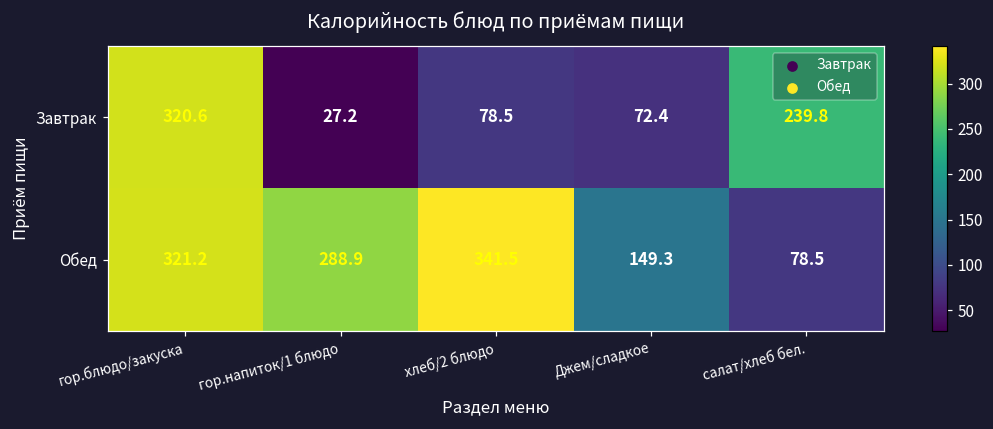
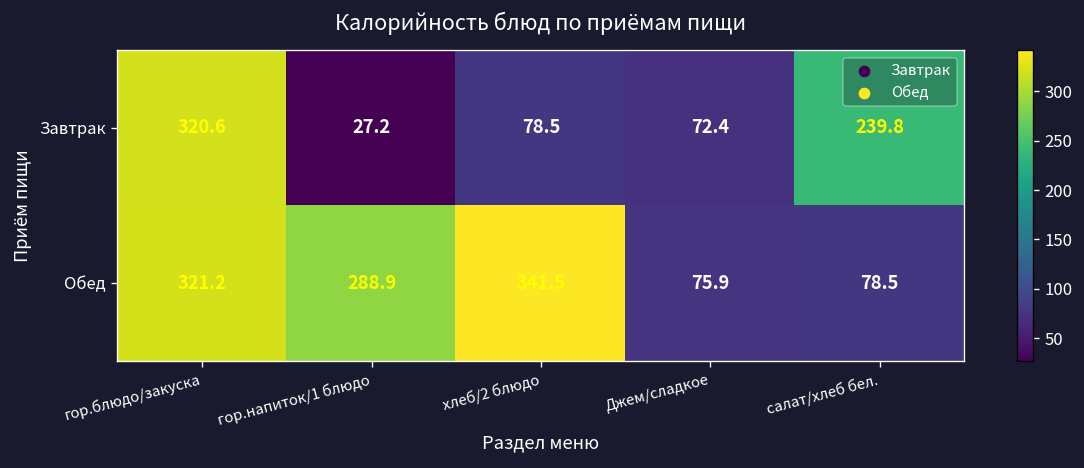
  {
    "Завтрак": {
      "гор.напиток/1 блюдо": 27.2,
      "хлеб/2 блюдо": 78.5,
      "Джем/сладкое": 72.4,
      "салат/хлеб бел.": 239.8
    },
    "Обед": {
      "гор.напиток/1 блюдо": 288.9,
-     "Джем/сладкое": 149.3,
+     "Джем/сладкое": 75.9,
      "салат/хлеб бел.": 78.5
    }
  }
